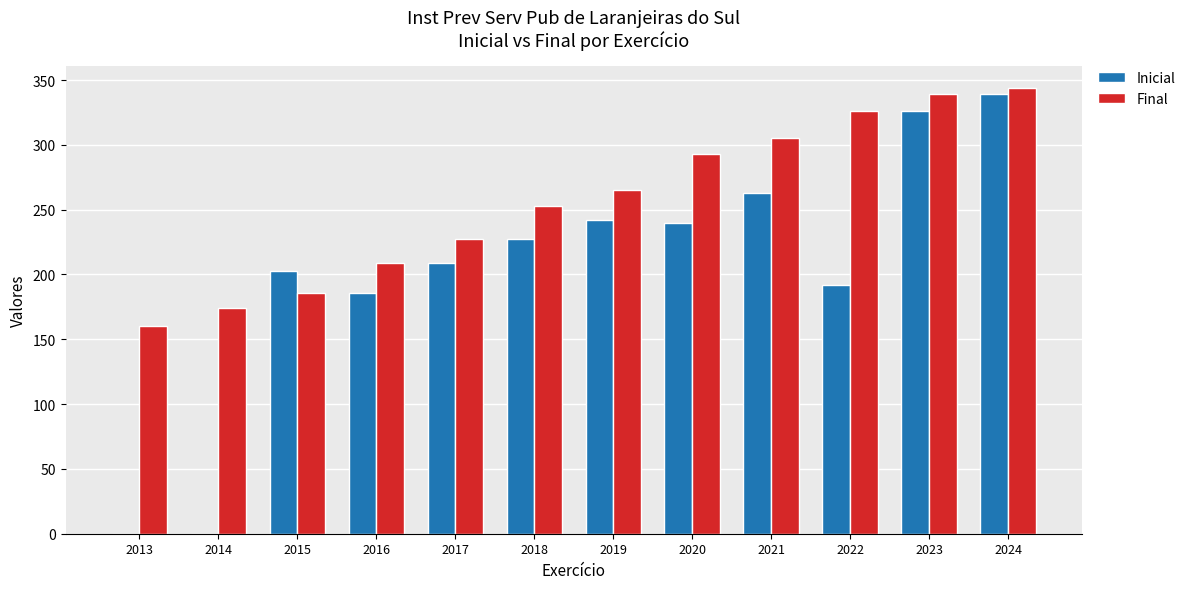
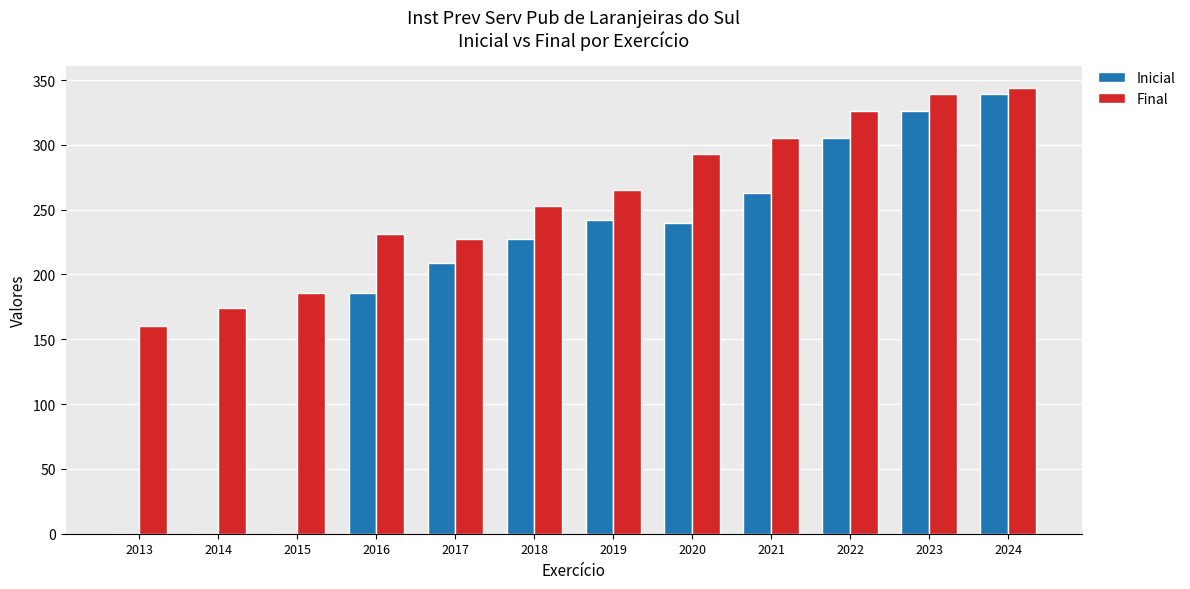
  {
    "Inicial": {
      "2013": 0,
      "2014": 0,
-     "2015": 203,
+     "2015": 0,
      "2016": 186,
      "2017": 209,
      "2018": 227,
      "2019": 242,
      "2020": 240,
      "2021": 263,
-     "2022": 192,
+     "2022": 305,
      "2023": 326,
      "2024": 339
    },
    "Final": {
      "2013": 160,
      "2014": 174,
      "2015": 186,
-     "2016": 209,
+     "2016": 231,
      "2017": 227,
      "2018": 253,
      "2019": 265,
      "2020": 293,
      "2021": 305,
      "2022": 326,
      "2023": 339,
      "2024": 344
    }
  }
